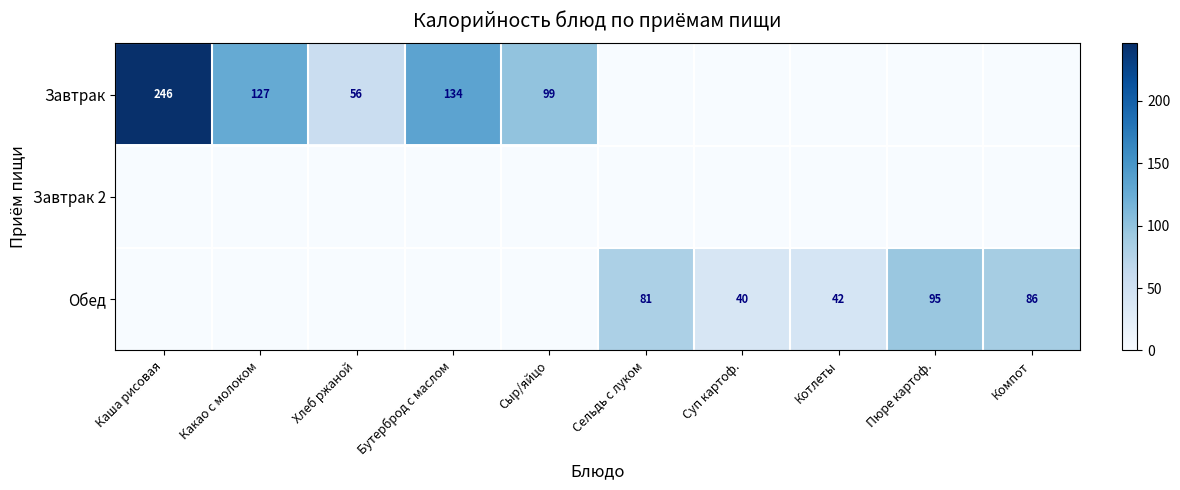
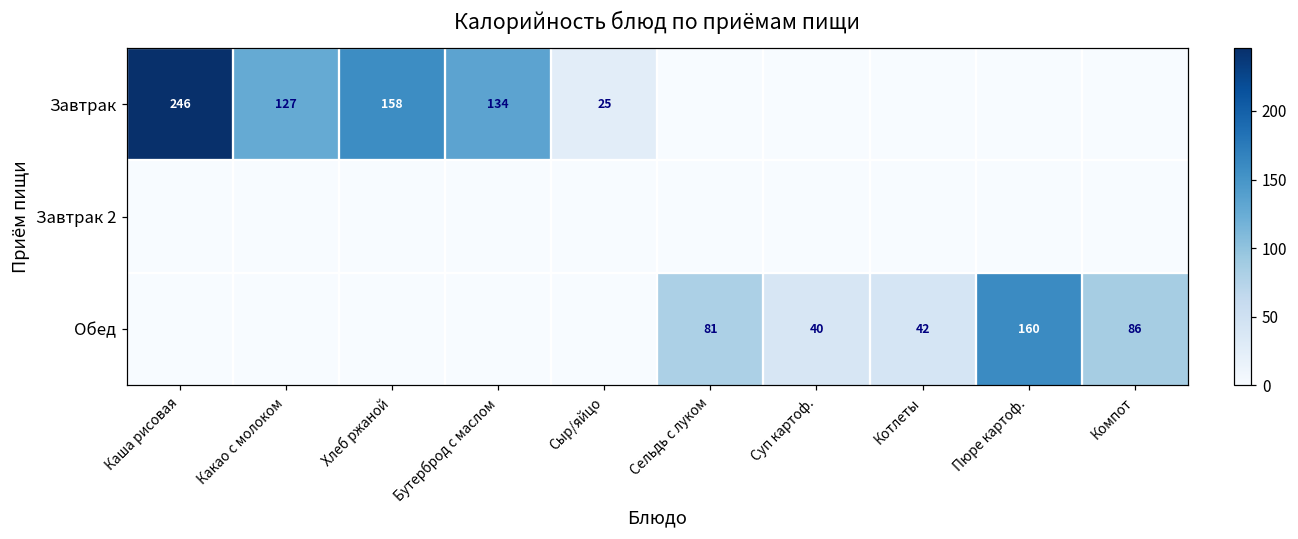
  {
    "Завтрак": {
      "Каша рисовая": 246,
      "Какао с молоком": 127,
-     "Хлеб ржаной": 56,
+     "Хлеб ржаной": 158,
      "Бутерброд с маслом": 134,
-     "Сыр/яйцо": 99
+     "Сыр/яйцо": 25
    },
    "Обед": {
      "Сельдь с луком": 81,
      "Суп картоф.": 40,
      "Котлеты": 42,
-     "Пюре картоф.": 95,
+     "Пюре картоф.": 160,
      "Компот": 86
    }
  }
